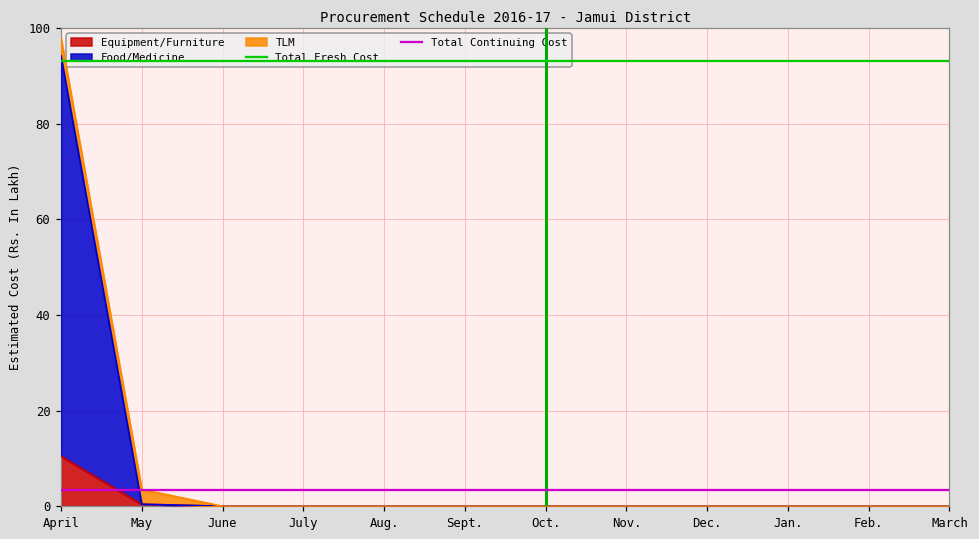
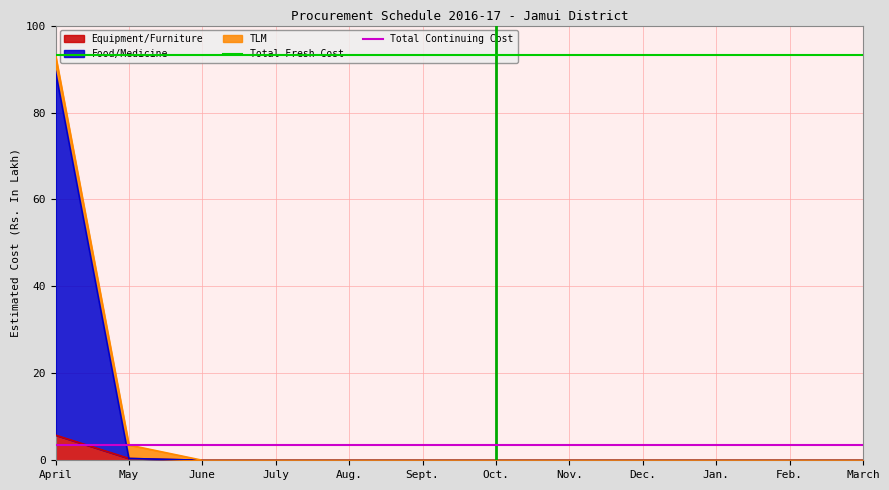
  {
    "Equipment/Furniture": {
-     "April": 10
+     "April": 6
    },
    "Food/Medicine": {
      "April": 84
    },
    "TLM": {
      "April": 4,
      "May": 3
    }
  }
